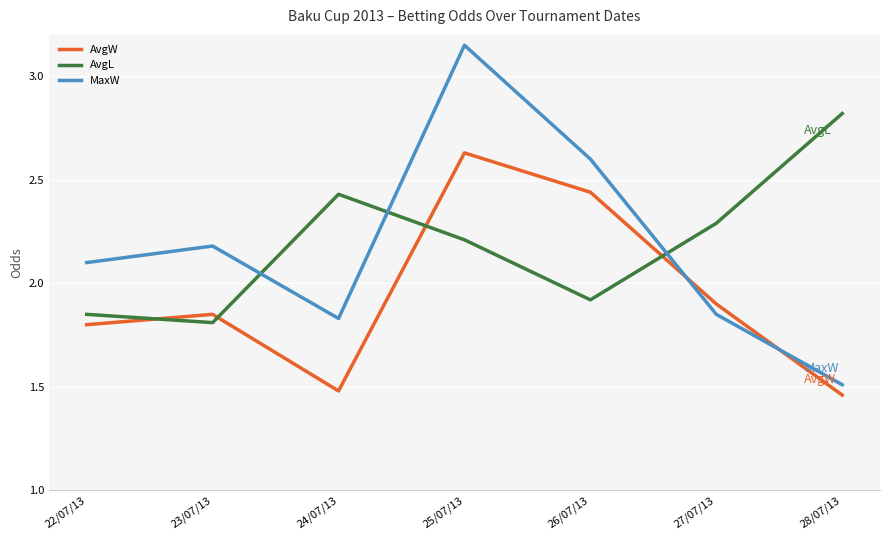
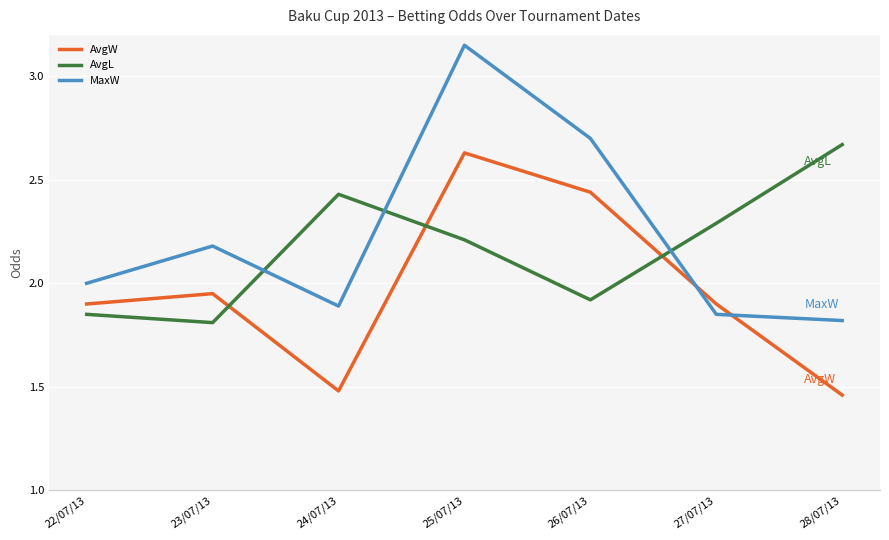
  {
    "AvgW": {
-     "22/07/13": 1.8,
-     "23/07/13": 1.85,
+     "22/07/13": 1.9,
+     "23/07/13": 1.95,
      "24/07/13": 1.48,
      "25/07/13": 2.63,
      "26/07/13": 2.44,
      "27/07/13": 1.90,
      "28/07/13": 1.46
    },
    "AvgL": {
      "22/07/13": 1.85,
      "23/07/13": 1.81,
      "24/07/13": 2.43,
      "25/07/13": 2.21,
      "26/07/13": 1.92,
      "27/07/13": 2.29,
-     "28/07/13": 2.82
+     "28/07/13": 2.67
    },
    "MaxW": {
-     "22/07/13": 2.1,
+     "22/07/13": 2.0,
      "23/07/13": 2.18,
-     "24/07/13": 1.83,
+     "24/07/13": 1.89,
      "25/07/13": 3.15,
-     "26/07/13": 2.6,
+     "26/07/13": 2.7,
      "27/07/13": 1.85,
-     "28/07/13": 1.51
+     "28/07/13": 1.82
    }
  }
